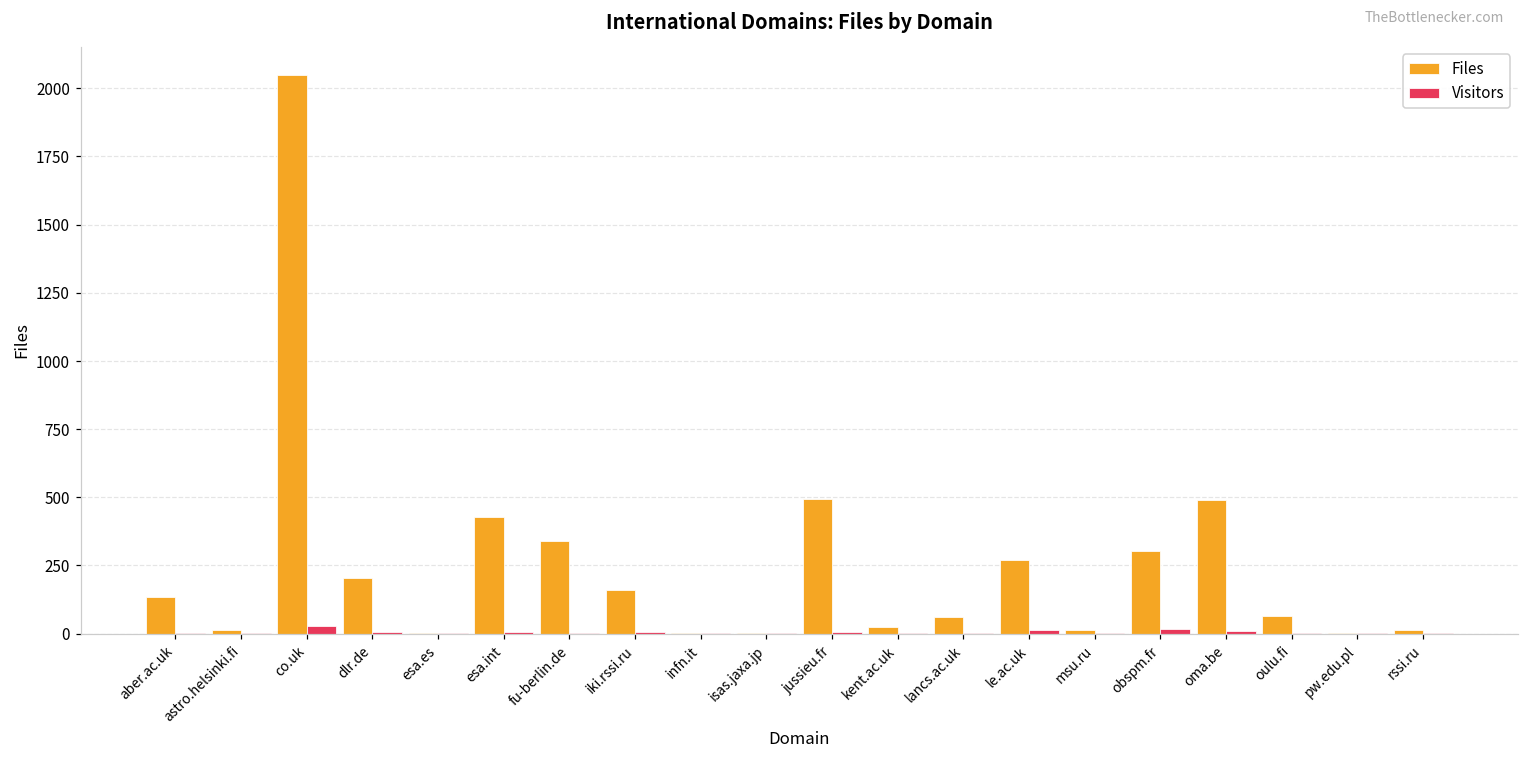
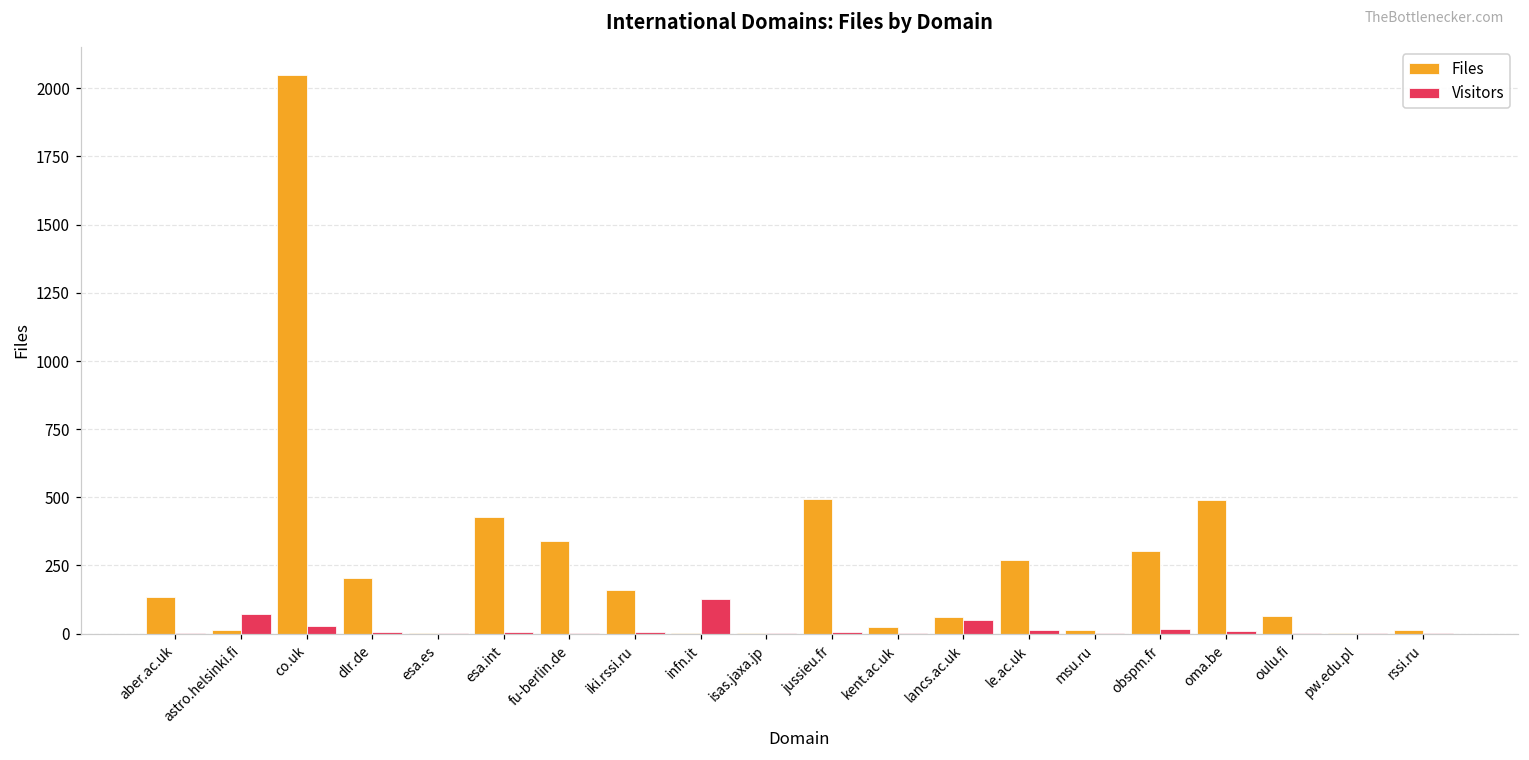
  {
    "Files": {
      "aber.ac.uk": 130,
      "astro.helsinki.fi": 10,
      "co.uk": 2050,
      "dlr.de": 210,
      "esa.int": 430,
      "fu-berlin.de": 340,
      "iki.rssi.ru": 160,
      "jussieu.fr": 490,
      "kent.ac.uk": 20,
      "lancs.ac.uk": 60,
      "le.ac.uk": 270,
      "msu.ru": 10,
      "obspm.fr": 300,
      "oma.be": 490,
      "oulu.fi": 70,
      "rssi.ru": 10
    },
    "Visitors": {
-     "astro.helsinki.fi": 0,
+     "astro.helsinki.fi": 70,
      "co.uk": 30,
-     "infn.it": 0,
-     "lancs.ac.uk": 0,
+     "infn.it": 130,
+     "lancs.ac.uk": 50,
      "le.ac.uk": 20,
      "obspm.fr": 20
    }
  }
